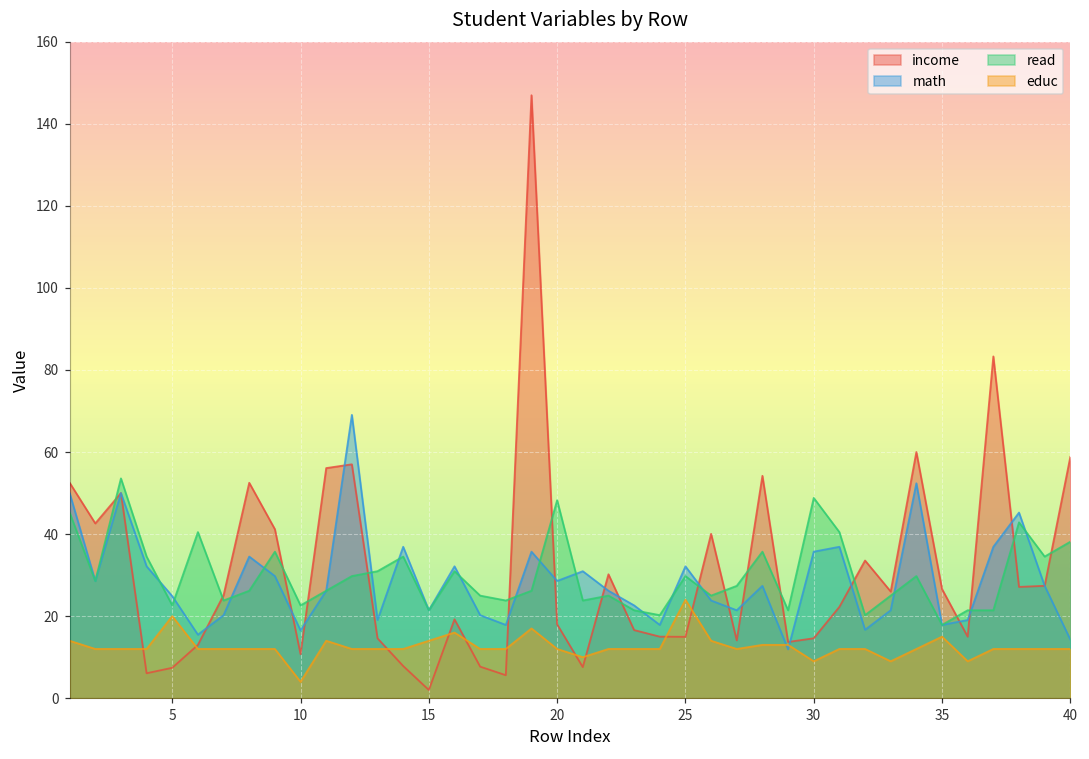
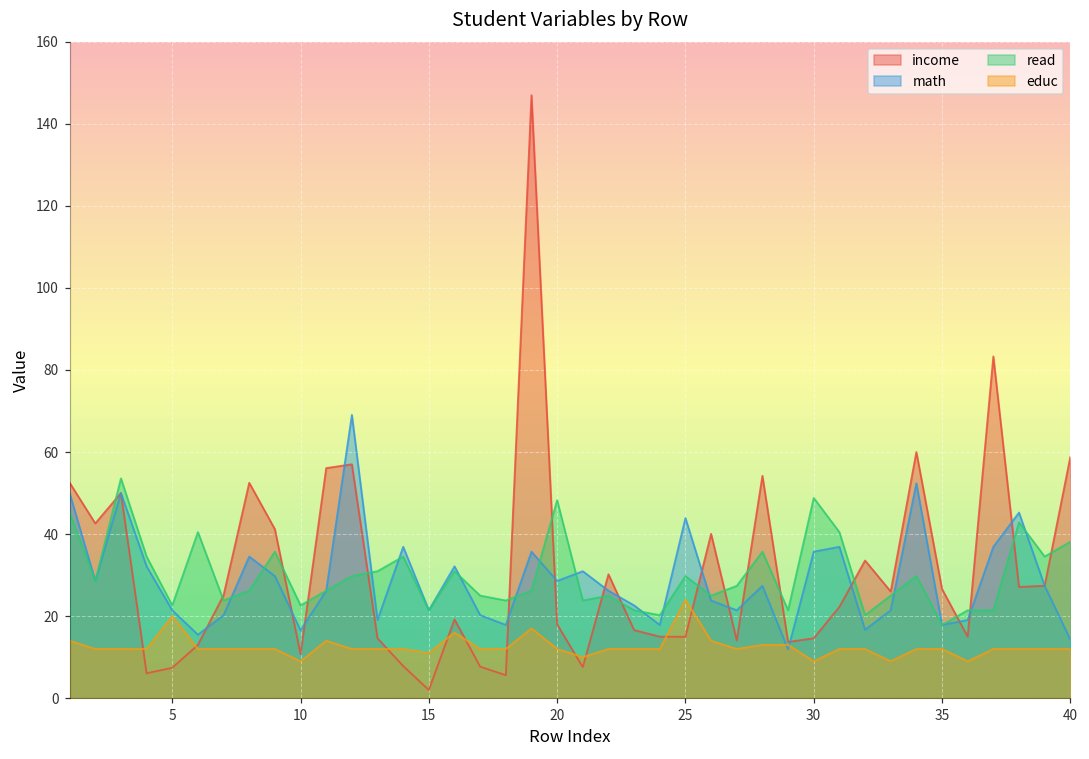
  {
    "income": {
      "5": 7,
      "10": 11,
      "15": 2,
      "20": 18,
      "25": 15,
      "30": 15,
      "35": 27,
      "40": 59
    },
    "math": {
-     "5": 25,
+     "5": 21,
      "10": 17,
      "20": 29,
-     "25": 32,
+     "25": 44,
      "30": 36,
      "40": 14
    },
    "read": {
      "5": 23,
      "10": 23,
      "20": 48,
      "25": 30,
      "30": 49,
      "40": 38
    },
    "educ": {
      "5": 20,
-     "10": 4,
-     "15": 14,
+     "10": 9,
+     "15": 11,
      "20": 12,
      "25": 24,
      "30": 9,
-     "35": 15,
+     "35": 12,
      "40": 12
    }
  }
